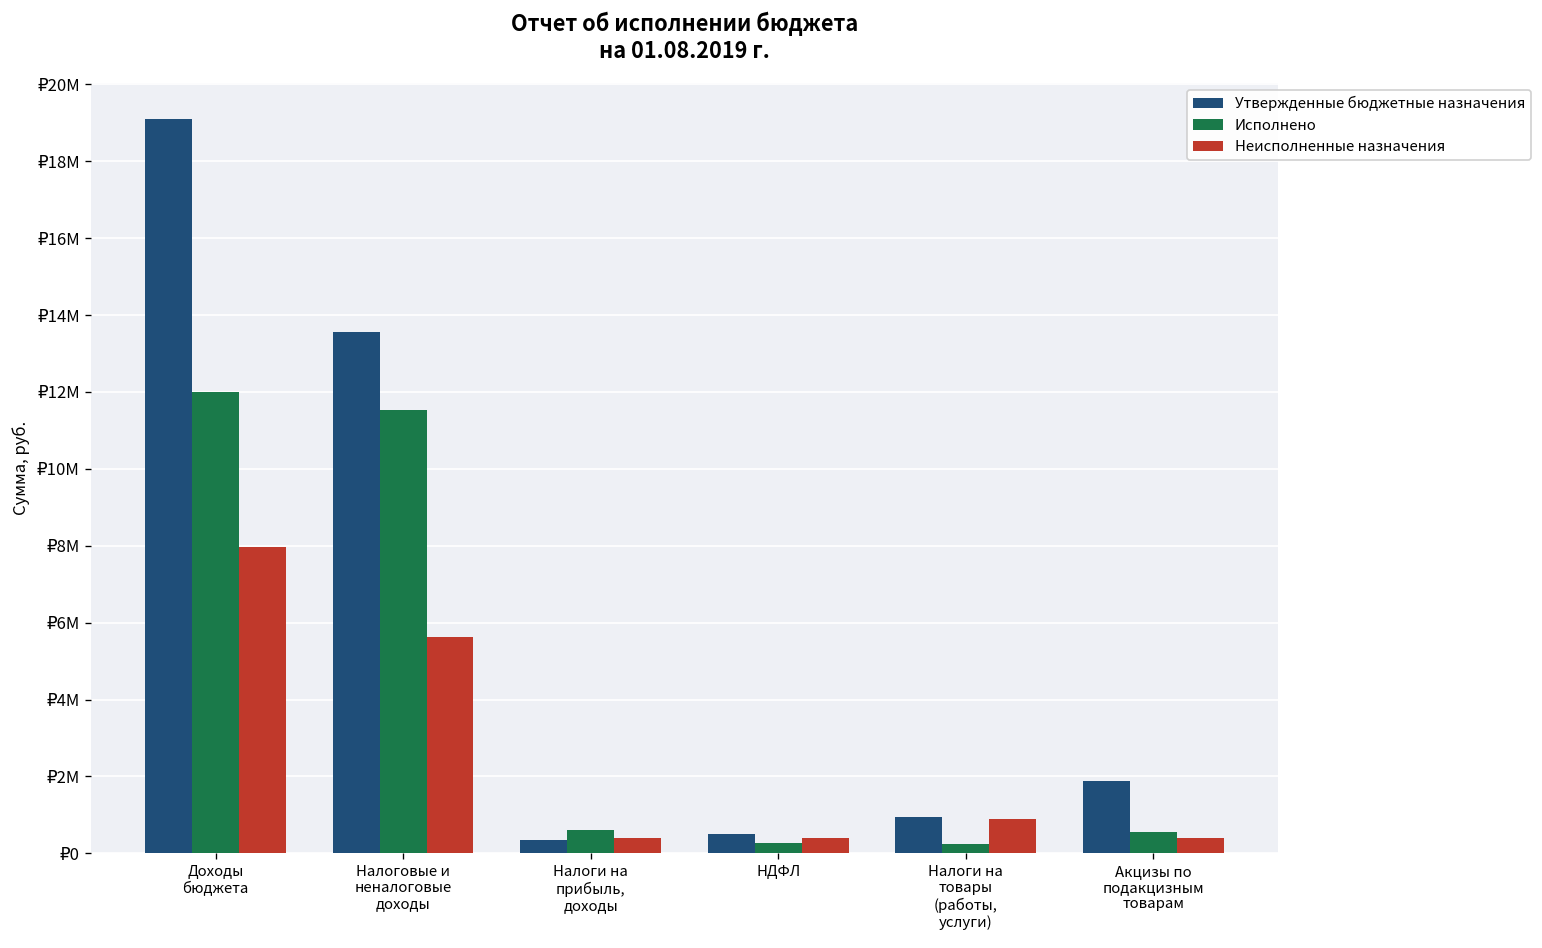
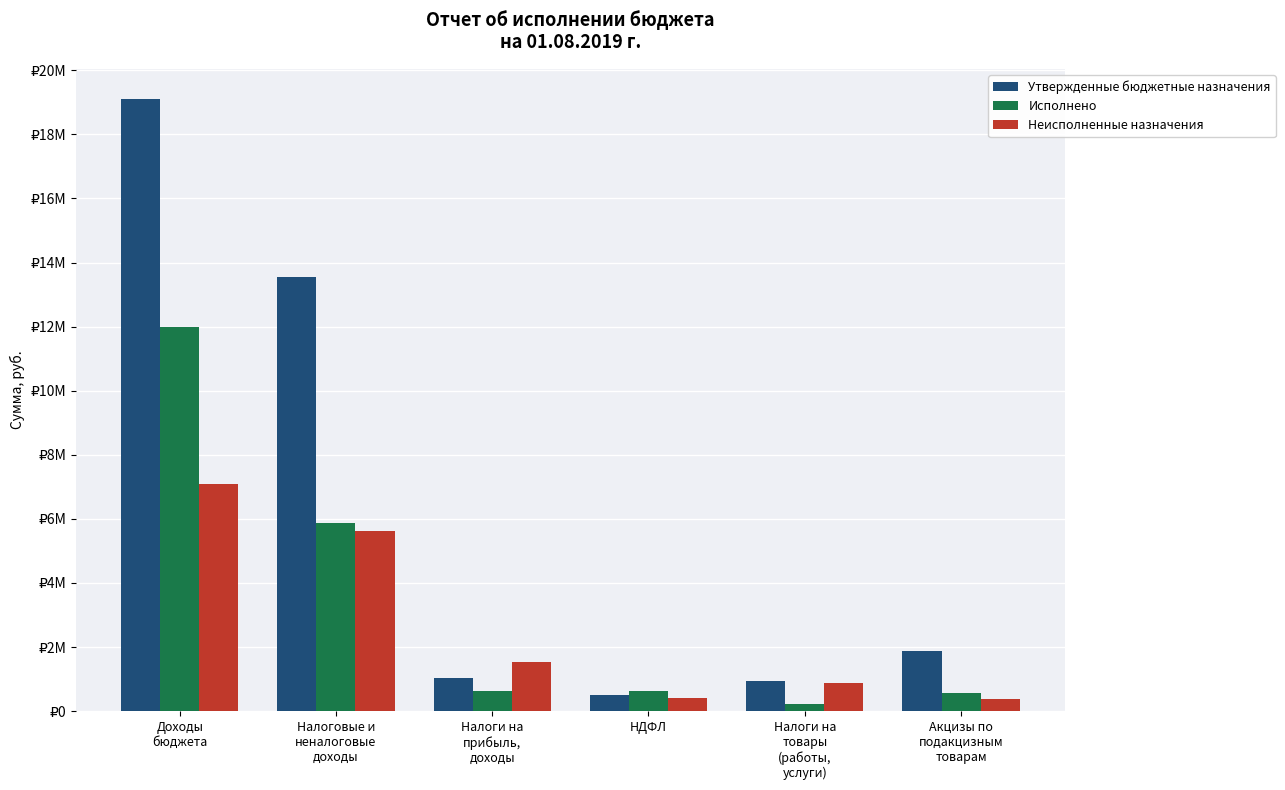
  {
    "Утвержденные бюджетные назначения": {
      "Доходы бюджета": "₽19100000",
      "Налоговые и неналоговые доходы": "₽13600000",
-     "Налоги на прибыль, доходы": "₽400000",
+     "Налоги на прибыль, доходы": "₽1000000",
      "НДФЛ": "₽500000",
      "Налоги на товары (работы, услуги)": "₽1000000",
      "Акцизы по подакцизным товарам": "₽1900000"
    },
    "Исполнено": {
      "Доходы бюджета": "₽12000000",
-     "Налоговые и неналоговые доходы": "₽11500000",
+     "Налоговые и неналоговые доходы": "₽5900000",
      "Налоги на прибыль, доходы": "₽600000",
-     "НДФЛ": "₽300000",
+     "НДФЛ": "₽600000",
      "Налоги на товары (работы, услуги)": "₽200000",
      "Акцизы по подакцизным товарам": "₽600000"
    },
    "Неисполненные назначения": {
-     "Доходы бюджета": "₽8000000",
+     "Доходы бюджета": "₽7100000",
      "Налоговые и неналоговые доходы": "₽5600000",
-     "Налоги на прибыль, доходы": "₽400000",
+     "Налоги на прибыль, доходы": "₽1500000",
      "НДФЛ": "₽400000",
      "Налоги на товары (работы, услуги)": "₽900000",
      "Акцизы по подакцизным товарам": "₽400000"
    }
  }
